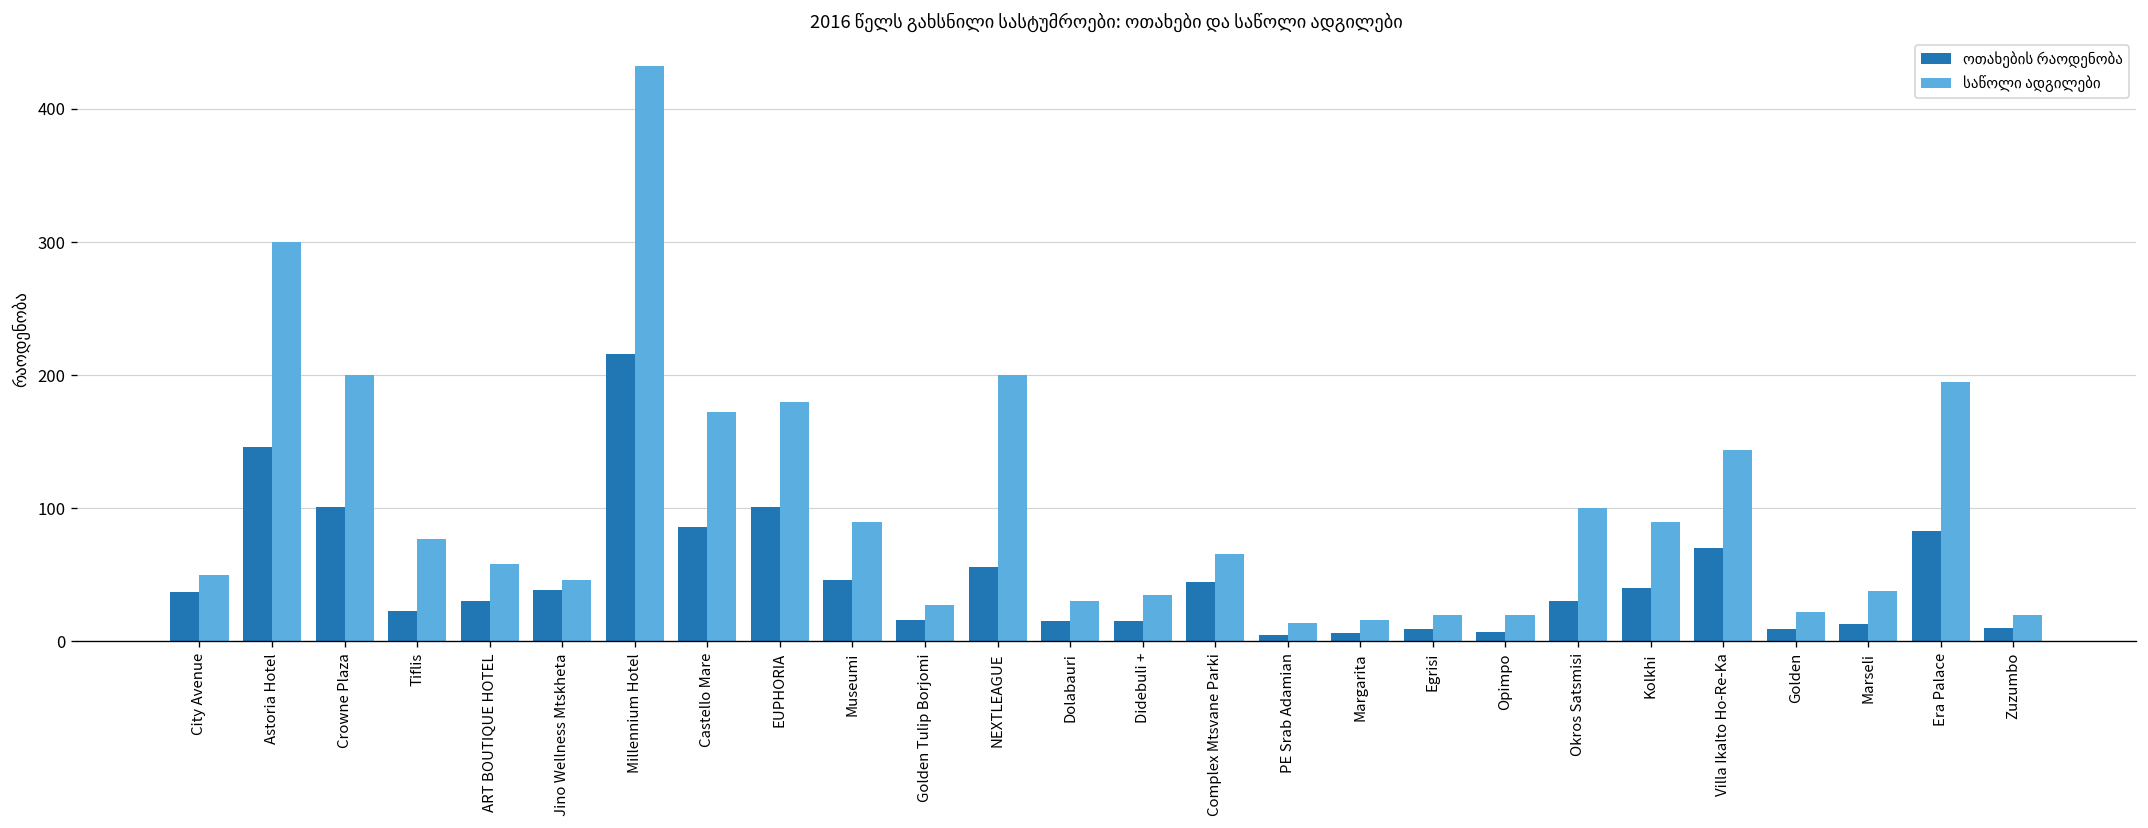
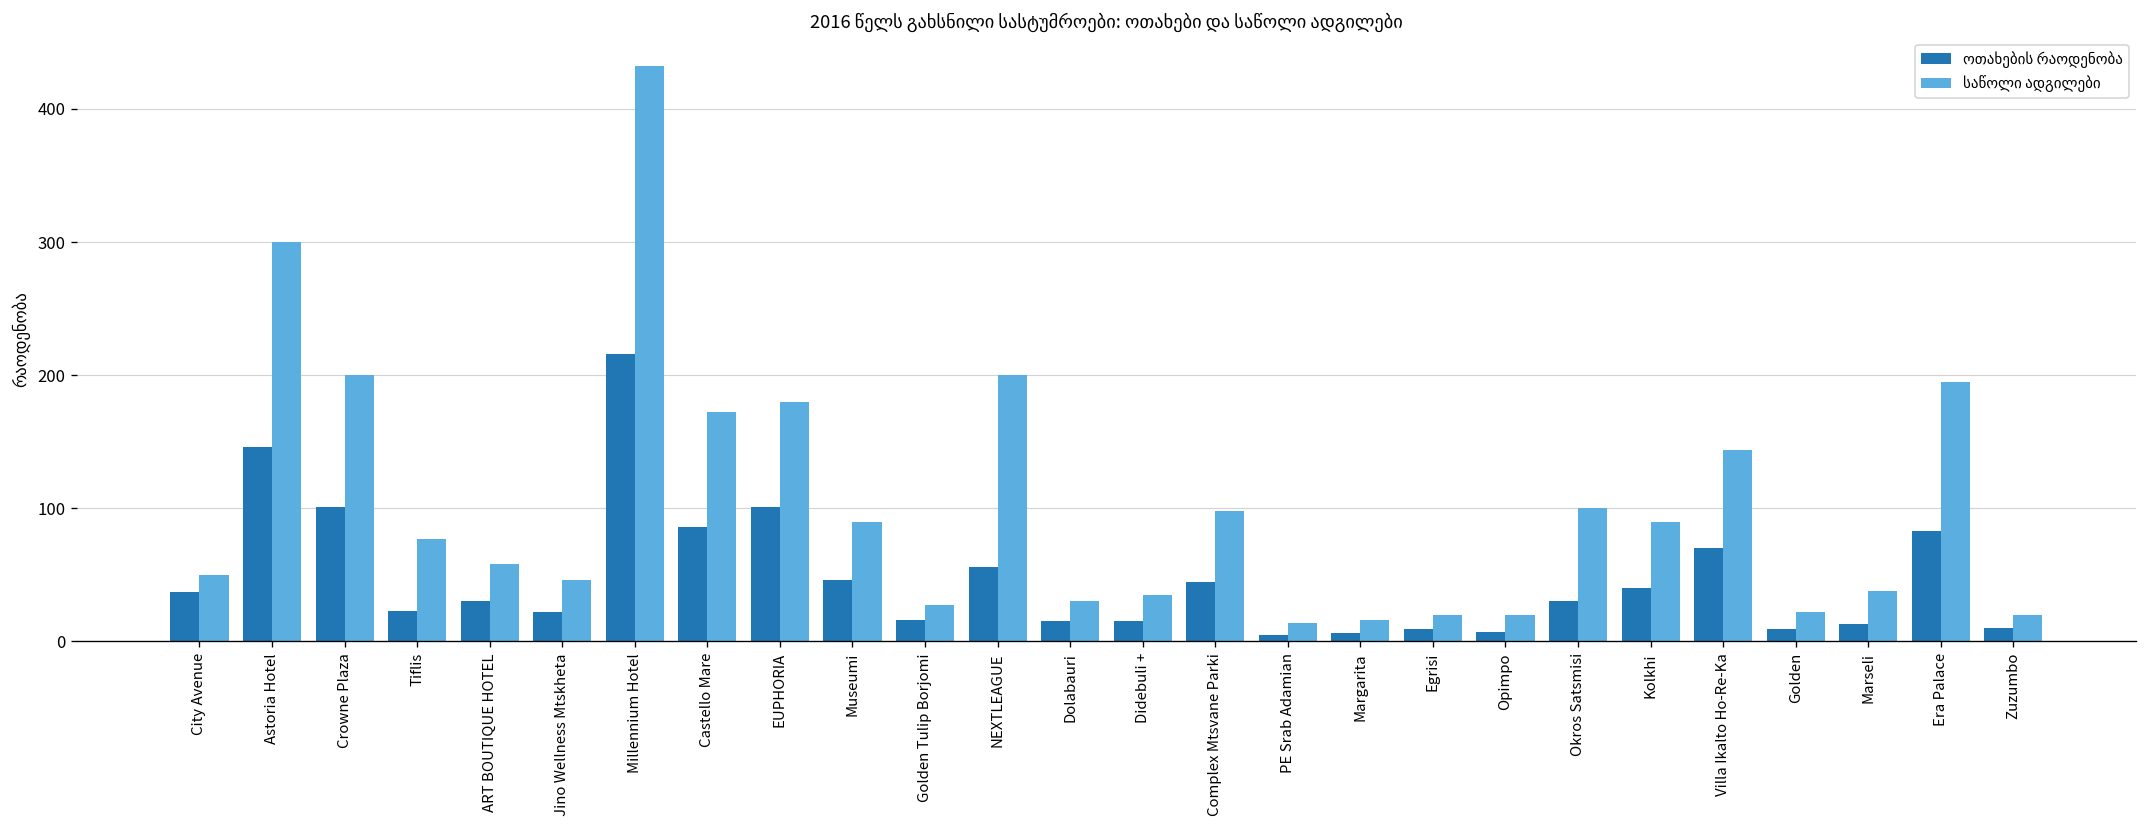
  {
    "ოთახების რაოდენობა": {
      "City Avenue": 37,
      "Astoria Hotel": 146,
      "Crowne Plaza": 101,
      "Tiflis": 23,
      "ART BOUTIQUE HOTEL": 30,
-     "Jino Wellness Mtskheta": 39,
+     "Jino Wellness Mtskheta": 22,
      "Millennium Hotel": 216,
      "Castello Mare": 86,
      "EUPHORIA": 101,
      "Museumi": 46,
      "Golden Tulip Borjomi": 16,
      "NEXTLEAGUE": 56,
      "Dolabauri": 15,
      "Didebuli +": 15,
      "Complex Mtsvane Parki": 45,
      "PE Srab Adamian": 5,
      "Margarita": 6,
      "Egrisi": 9,
      "Opimpo": 7,
      "Okros Satsmisi": 30,
      "Kolkhi": 40,
      "Villa Ikalto Ho-Re-Ka": 70,
      "Golden": 9,
      "Marseli": 13,
      "Era Palace": 83,
      "Zuzumbo": 10
    },
    "საწოლი ადგილები": {
      "City Avenue": 50,
      "Astoria Hotel": 300,
      "Crowne Plaza": 200,
      "Tiflis": 77,
      "ART BOUTIQUE HOTEL": 58,
      "Jino Wellness Mtskheta": 46,
      "Millennium Hotel": 432,
      "Castello Mare": 172,
      "EUPHORIA": 180,
      "Museumi": 90,
      "Golden Tulip Borjomi": 27,
      "NEXTLEAGUE": 200,
      "Dolabauri": 30,
      "Didebuli +": 35,
-     "Complex Mtsvane Parki": 66,
+     "Complex Mtsvane Parki": 98,
      "PE Srab Adamian": 14,
      "Margarita": 16,
      "Egrisi": 20,
      "Opimpo": 20,
      "Okros Satsmisi": 100,
      "Kolkhi": 90,
      "Villa Ikalto Ho-Re-Ka": 144,
      "Golden": 22,
      "Marseli": 38,
      "Era Palace": 195,
      "Zuzumbo": 20
    }
  }
